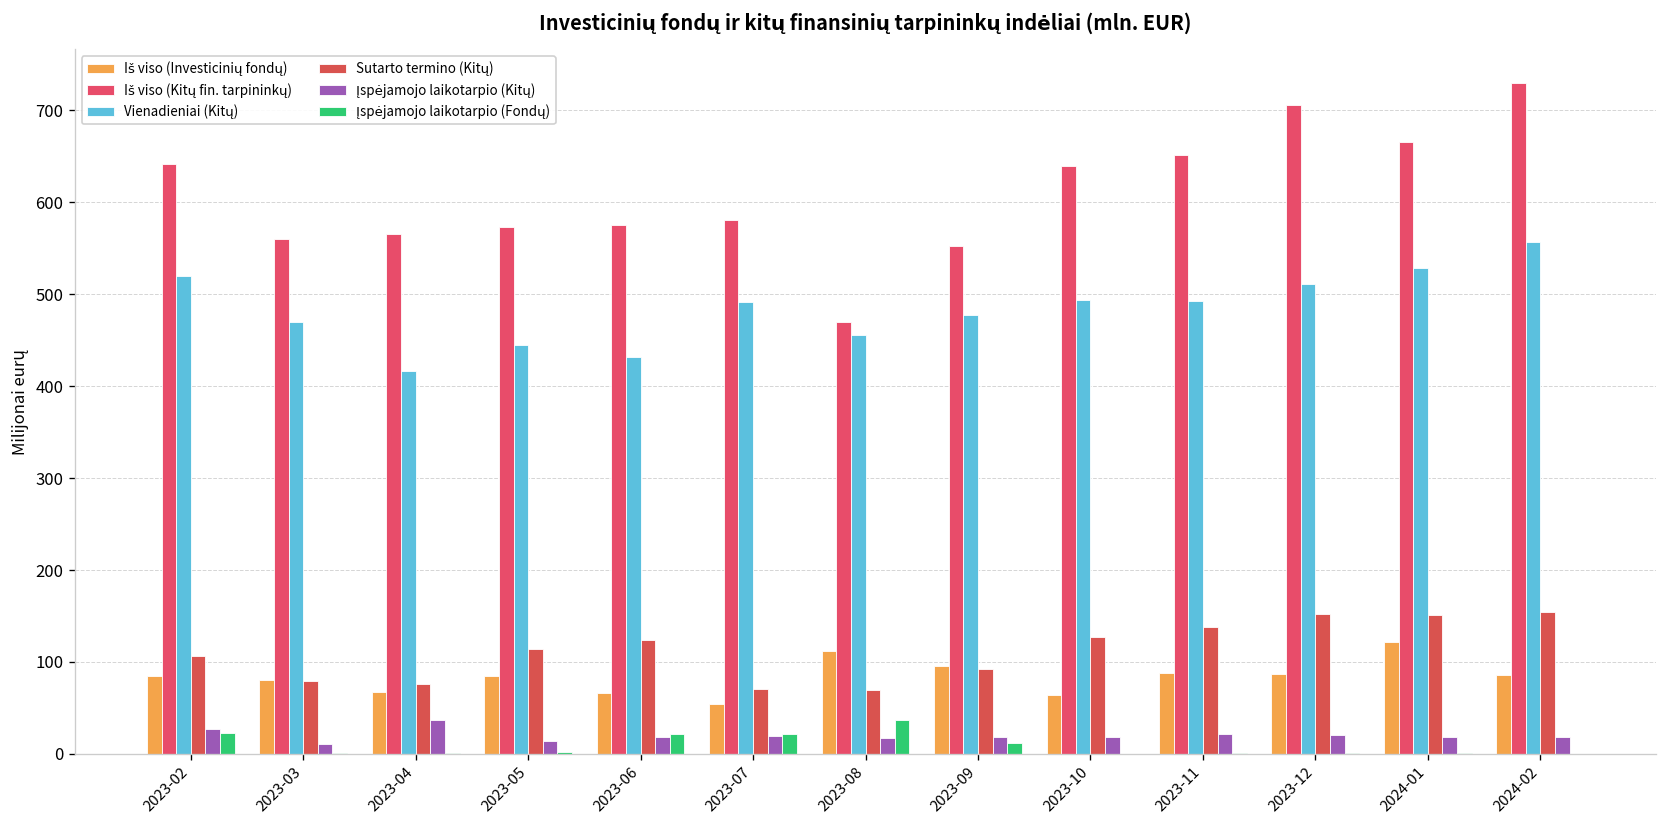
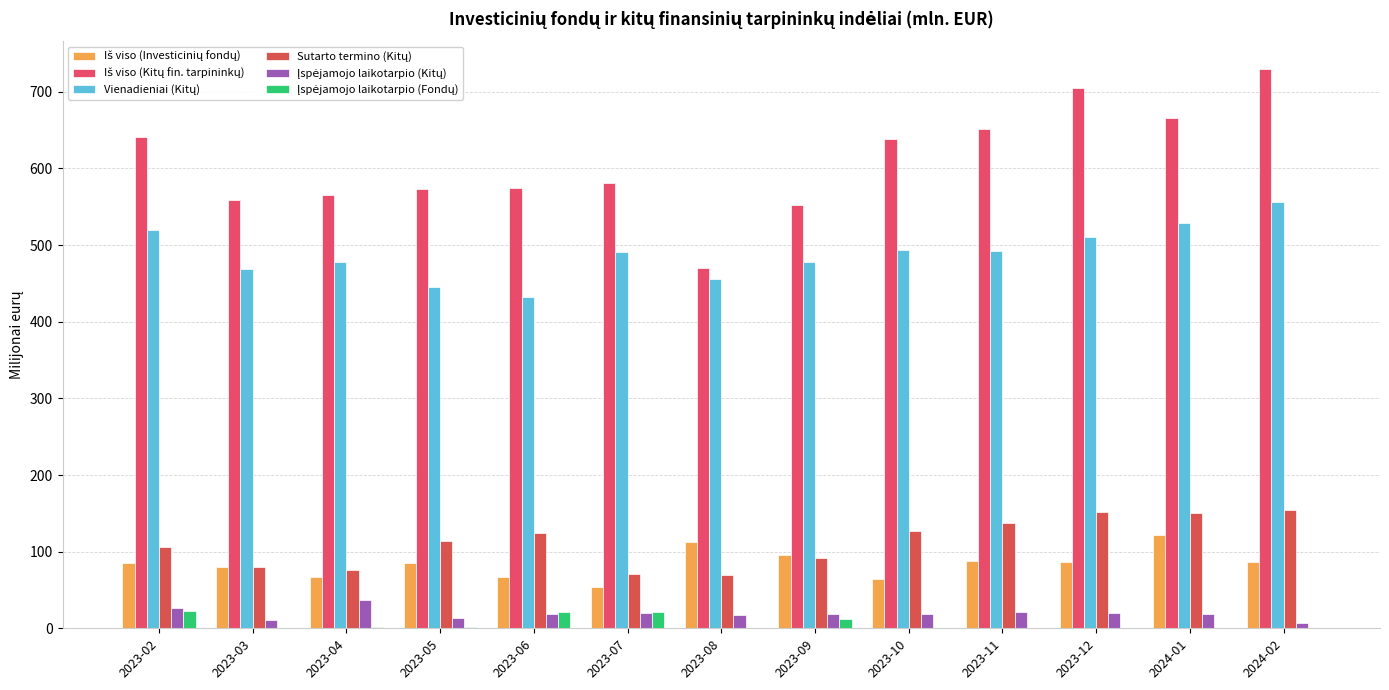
  {
    "Iš viso (Investicinių fondų)": {
      "2023-02": 80,
      "2023-03": 80,
      "2023-04": 70,
      "2023-05": 80,
      "2023-06": 70,
      "2023-07": 50,
      "2023-08": 110,
      "2023-09": 100,
      "2023-10": 60,
      "2023-11": 90,
      "2023-12": 90,
      "2024-01": 120,
      "2024-02": 90
    },
    "Vienadieniai (Kitų)": {
      "2023-02": 520,
      "2023-03": 470,
-     "2023-04": 420,
+     "2023-04": 480,
      "2023-05": 450,
      "2023-06": 430,
      "2023-07": 490,
      "2023-08": 460,
      "2023-09": 480,
      "2023-10": 490,
      "2023-11": 490,
      "2023-12": 510,
      "2024-01": 530,
      "2024-02": 560
    },
    "Įspėjamojo laikotarpio (Kitų)": {
      "2023-02": 30,
      "2023-03": 10,
      "2023-04": 40,
      "2023-05": 10,
      "2023-06": 20,
      "2023-07": 20,
      "2023-08": 20,
      "2023-09": 20,
      "2023-10": 20,
      "2023-11": 20,
      "2023-12": 20,
      "2024-01": 20,
-     "2024-02": 20
+     "2024-02": 10
    },
    "Įspėjamojo laikotarpio (Fondų)": {
      "2023-02": 20,
      "2023-06": 20,
      "2023-07": 20,
-     "2023-08": 40,
+     "2023-08": 0,
      "2023-09": 10
    }
  }
